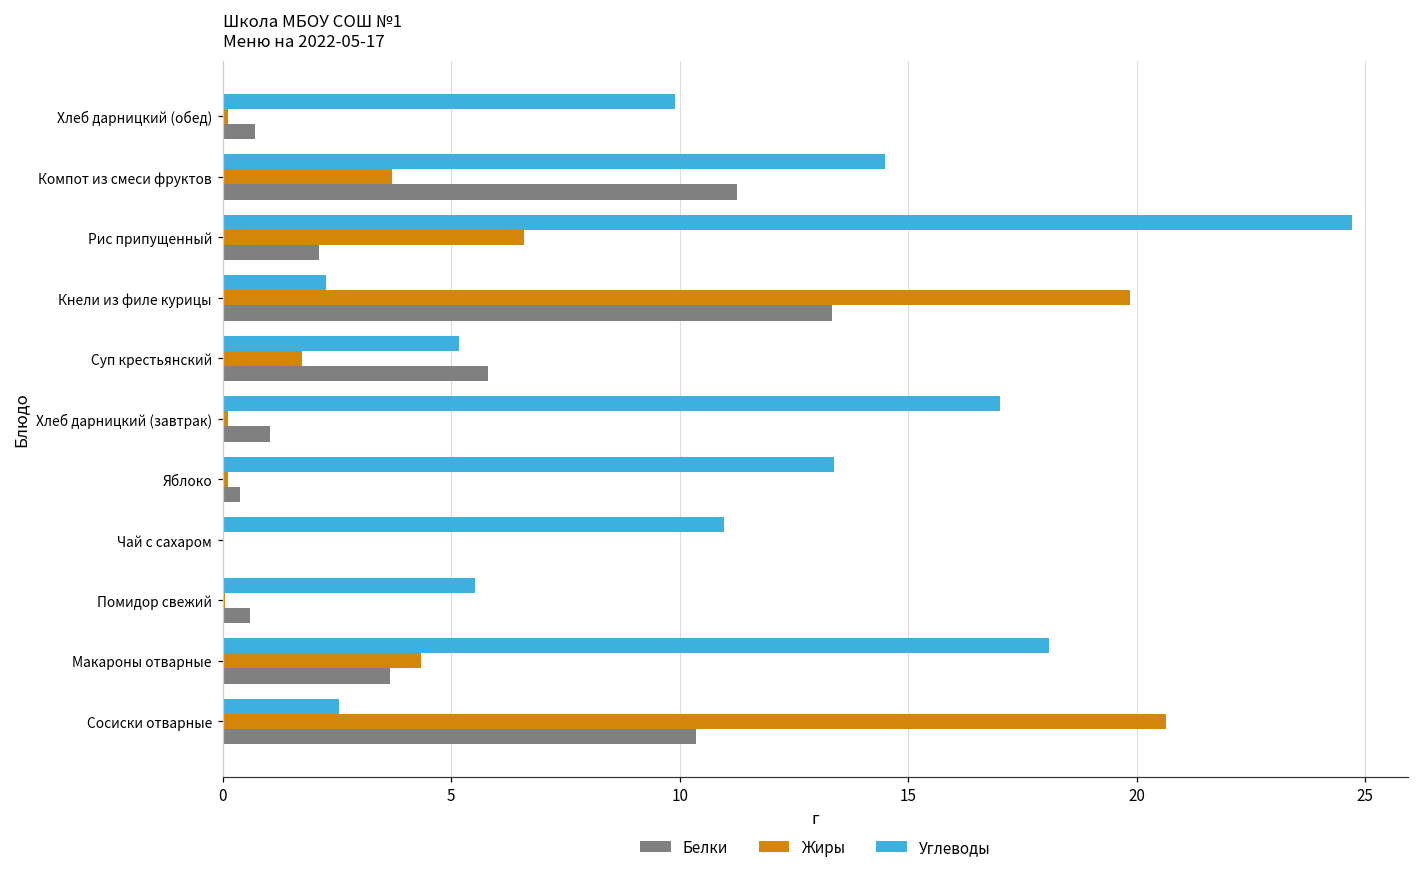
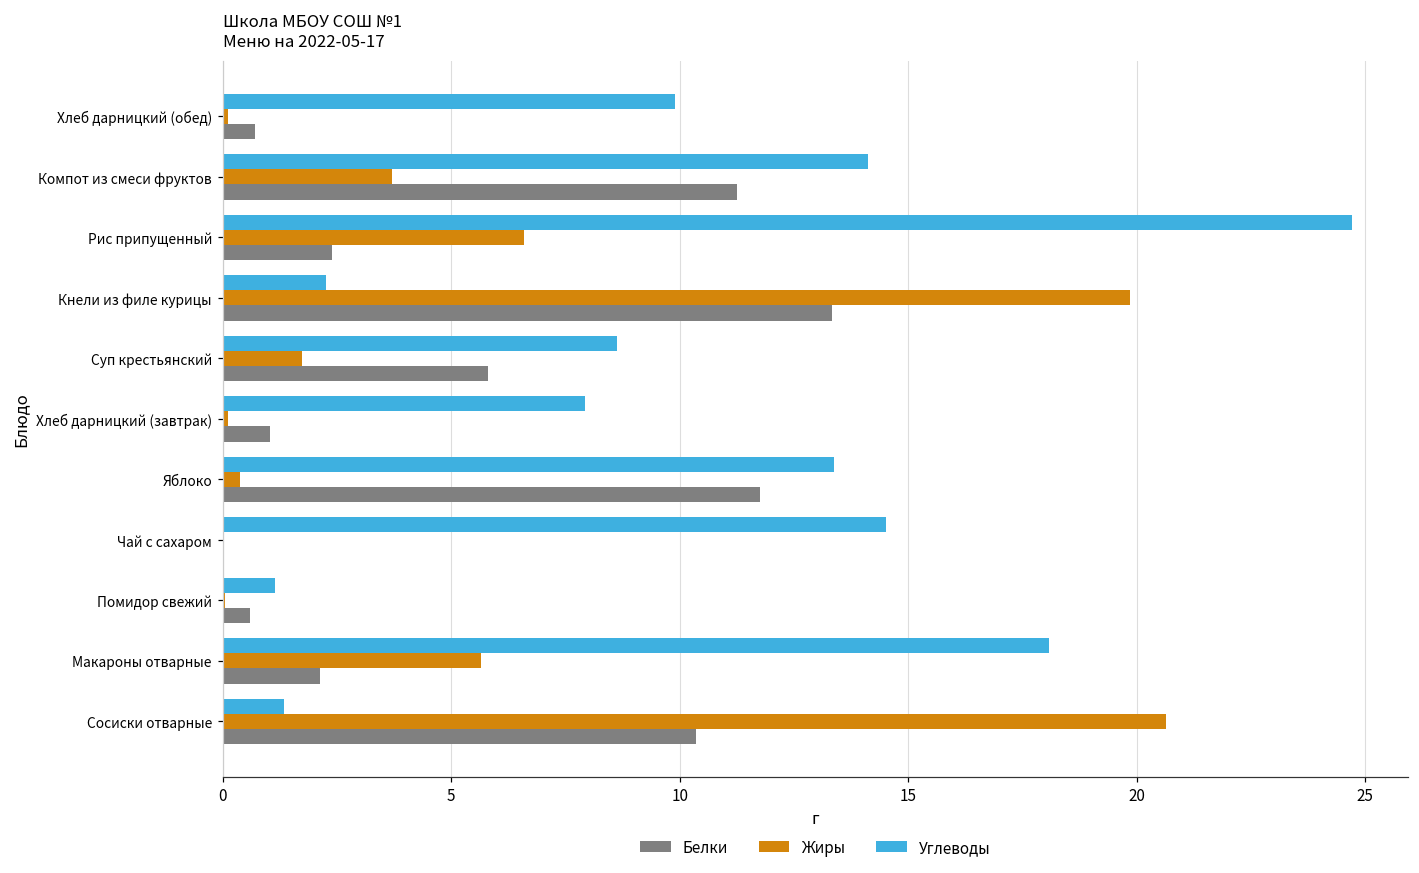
  {
    "Белки": {
      "Хлеб дарницкий (обед)": 0.7,
      "Компот из смеси фруктов": 11.3,
-     "Рис припущенный": 2.1,
+     "Рис припущенный": 2.4,
      "Кнели из филе курицы": 13.3,
      "Суп крестьянский": 5.8,
      "Хлеб дарницкий (завтрак)": 1.0,
-     "Яблоко": 0.4,
+     "Яблоко": 11.8,
      "Чай с сахаром": 0.0,
      "Помидор свежий": 0.6,
-     "Макароны отварные": 3.7,
+     "Макароны отварные": 2.1,
      "Сосиски отварные": 10.4
    },
    "Жиры": {
      "Хлеб дарницкий (обед)": 0.1,
      "Компот из смеси фруктов": 3.7,
      "Рис припущенный": 6.6,
      "Кнели из филе курицы": 19.9,
      "Суп крестьянский": 1.7,
      "Хлеб дарницкий (завтрак)": 0.1,
-     "Яблоко": 0.1,
+     "Яблоко": 0.4,
      "Чай с сахаром": 0.0,
-     "Макароны отварные": 4.3,
+     "Макароны отварные": 5.7,
      "Сосиски отварные": 20.6
    },
    "Углеводы": {
      "Хлеб дарницкий (обед)": 9.9,
-     "Компот из смеси фруктов": 14.5,
+     "Компот из смеси фруктов": 14.1,
      "Рис припущенный": 24.7,
      "Кнели из филе курицы": 2.3,
-     "Суп крестьянский": 5.2,
-     "Хлеб дарницкий (завтрак)": 17.0,
+     "Суп крестьянский": 8.6,
+     "Хлеб дарницкий (завтрак)": 7.9,
      "Яблоко": 13.4,
-     "Чай с сахаром": 11.0,
-     "Помидор свежий": 5.5,
+     "Чай с сахаром": 14.5,
+     "Помидор свежий": 1.2,
      "Макароны отварные": 18.1,
-     "Сосиски отварные": 2.6
+     "Сосиски отварные": 1.4
    }
  }
